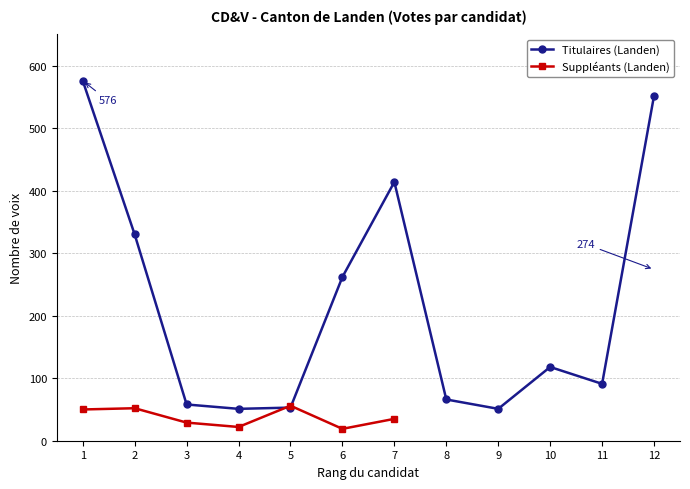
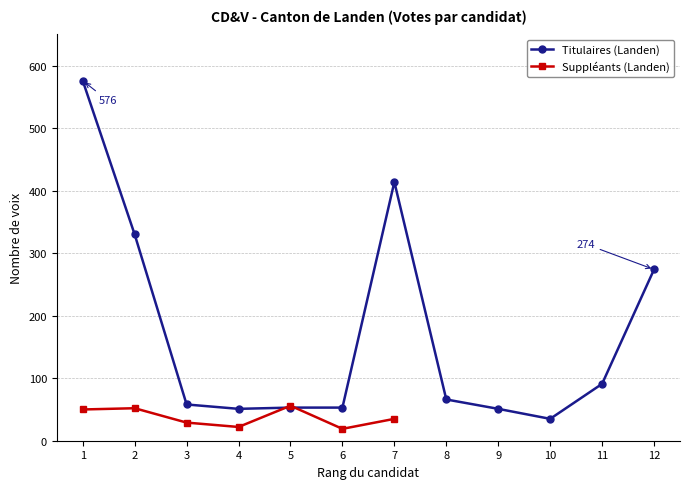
  {
    "Titulaires (Landen)": {
      "2": 330,
      "3": 60,
      "4": 50,
-     "6": 260,
+     "6": 50,
      "7": 410,
      "8": 70,
      "9": 50,
-     "10": 120,
+     "10": 40,
      "11": 90,
-     "12": 550
+     "12": 270
    },
    "Suppléants (Landen)": {
      "1": 50,
      "2": 50,
      "3": 30,
      "4": 20,
      "6": 20,
      "7": 40
    }
  }
